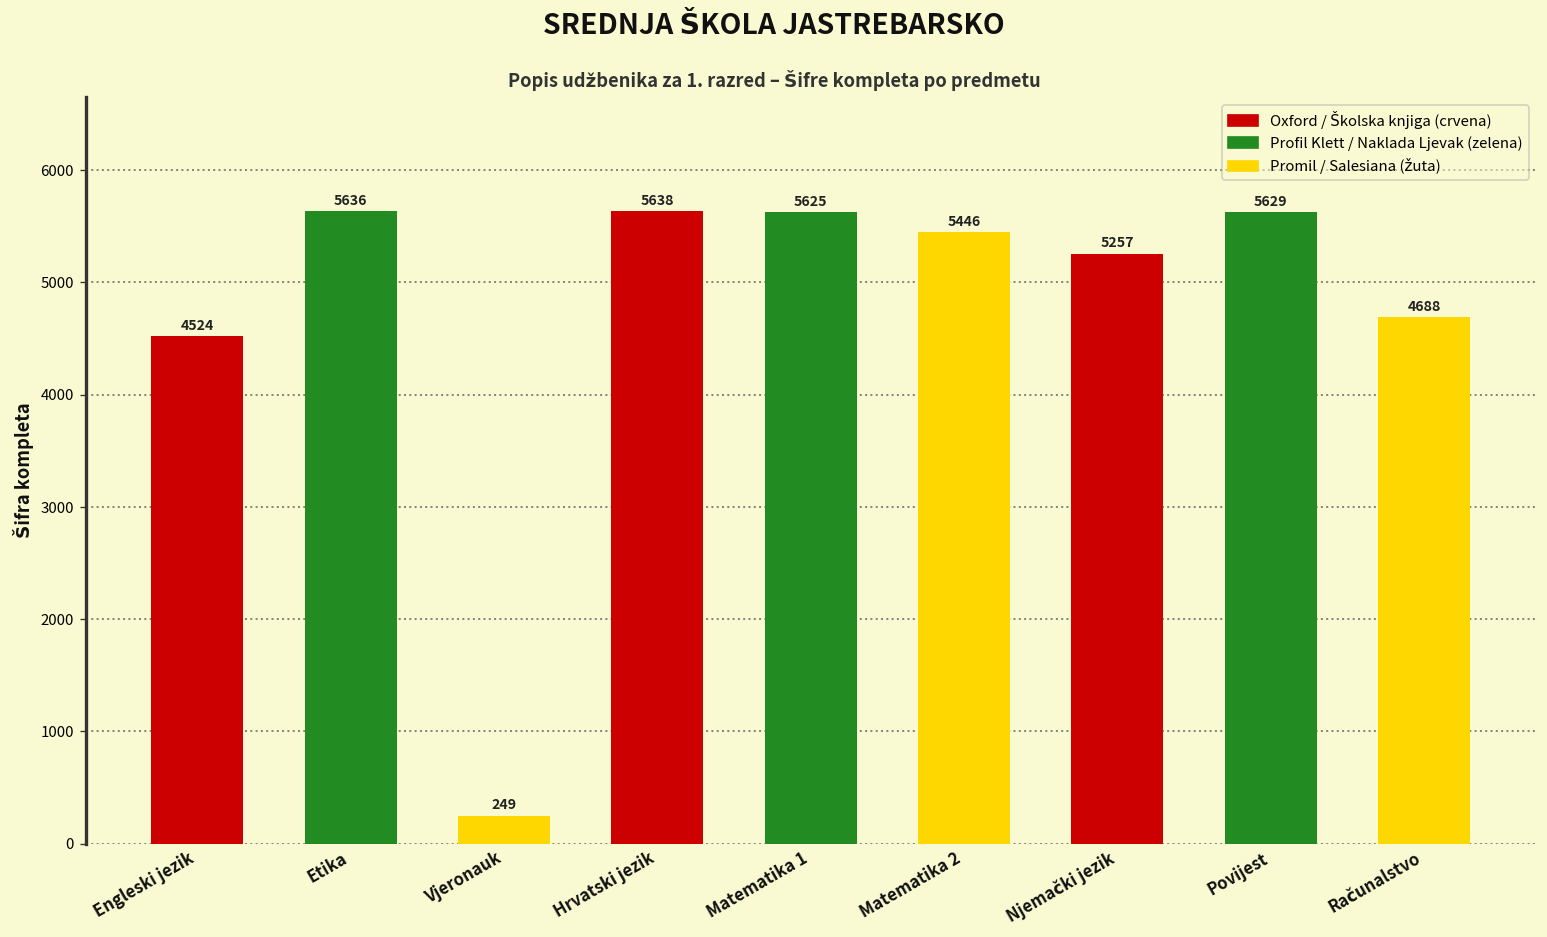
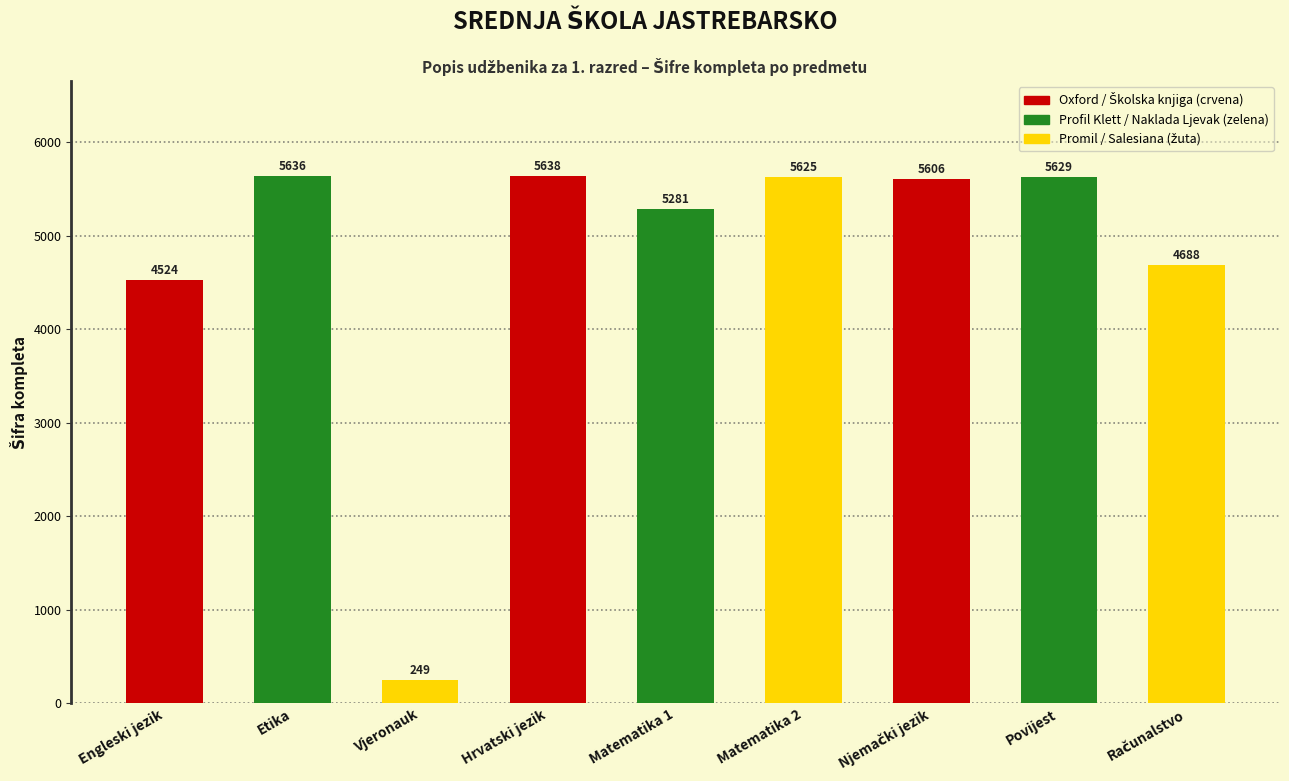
  {
    "Engleski jezik": 4524,
    "Etika": 5636,
    "Vjeronauk": 249,
    "Hrvatski jezik": 5638,
-   "Matematika 1": 5625,
-   "Matematika 2": 5446,
-   "Njemački jezik": 5257,
+   "Matematika 1": 5281,
+   "Matematika 2": 5625,
+   "Njemački jezik": 5606,
    "Povijest": 5629,
    "Računalstvo": 4688
  }
